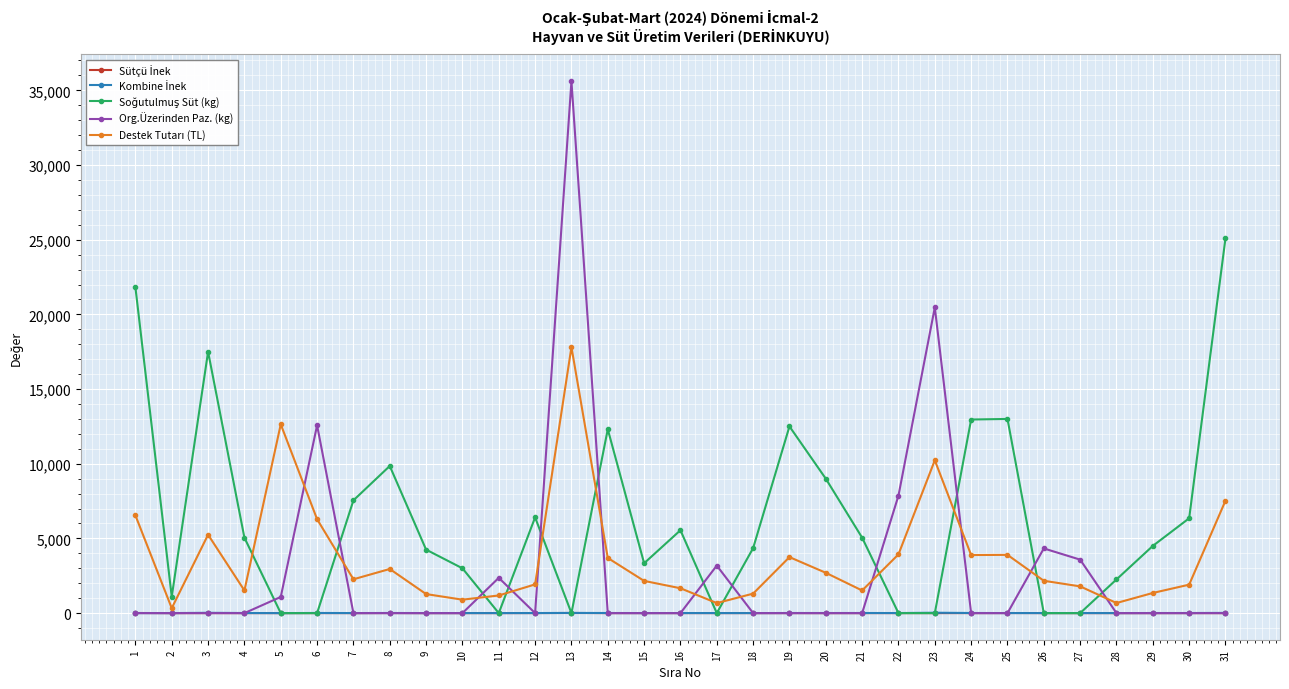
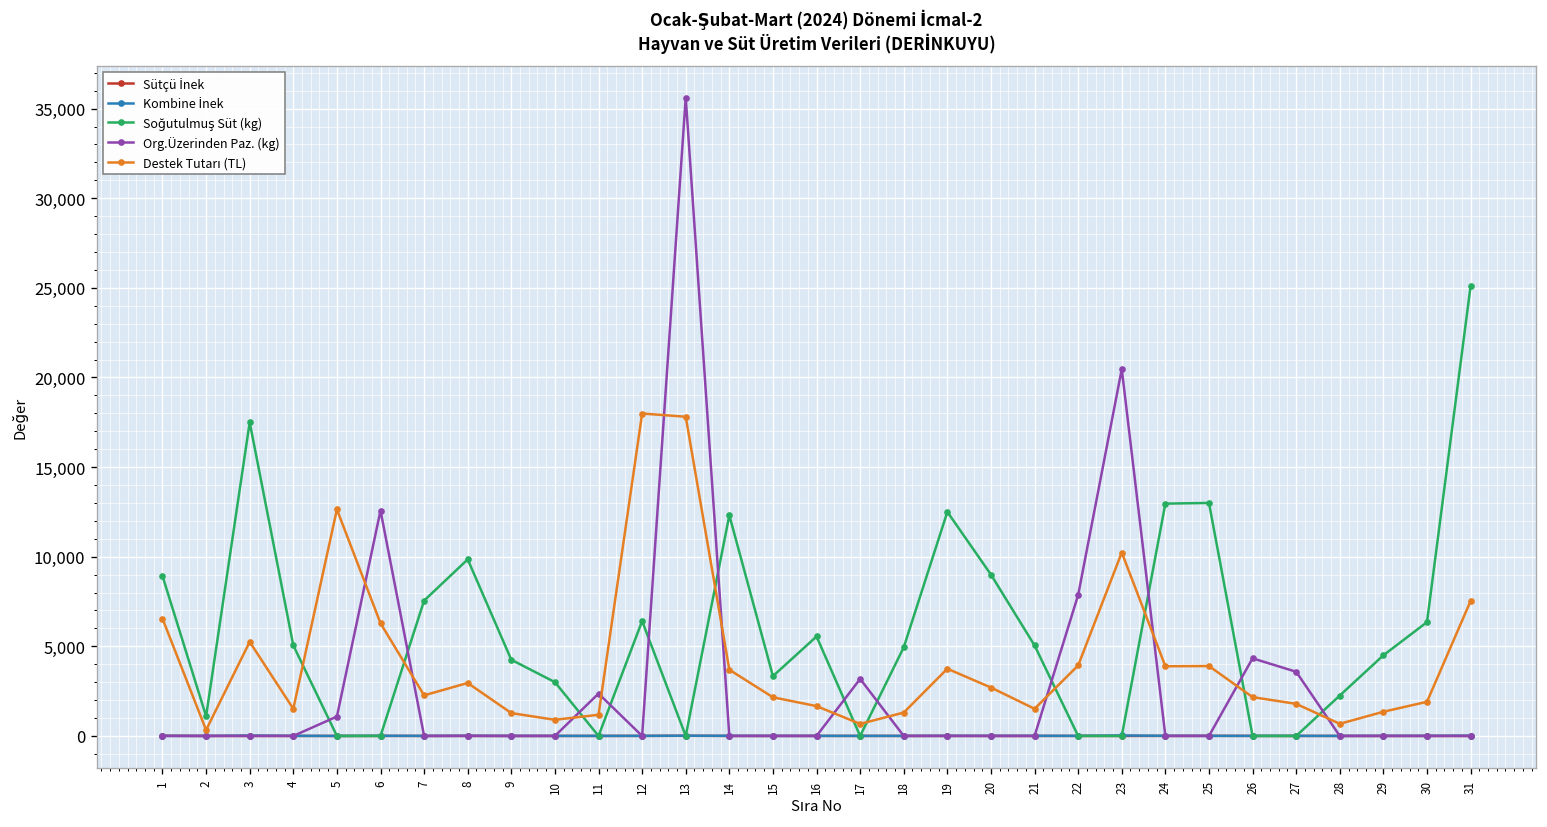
  {
    "Soğutulmuş Süt (kg)": {
-     "1": "21,800",
+     "1": "8,900",
      "2": "1,100",
      "3": "17,500",
      "4": "5,100",
      "7": "7,600",
      "8": "9,900",
      "9": "4,300",
      "10": "3,000",
      "12": "6,400",
      "14": "12,300",
      "15": "3,300",
      "16": "5,600",
-     "18": "4,400",
+     "18": "4,900",
      "19": "12,500",
      "20": "9,000",
      "21": "5,100",
      "24": "13,000",
      "25": "13,000",
      "28": "2,300",
      "29": "4,500",
      "30": "6,400",
      "31": "25,100"
    },
    "Org.Üzerinden Paz. (kg)": {
      "5": "1,100",
      "6": "12,600",
      "11": "2,400",
      "13": "35,600",
      "17": "3,200",
      "22": "7,900",
      "23": "20,500",
      "26": "4,300",
      "27": "3,600"
    },
    "Destek Tutarı (TL)": {
      "1": "6,500",
      "2": "300",
      "3": "5,300",
      "4": "1,500",
      "5": "12,600",
      "6": "6,300",
      "7": "2,300",
      "8": "3,000",
      "9": "1,300",
      "10": "900",
      "11": "1,200",
-     "12": "1,900",
+     "12": "18,000",
      "13": "17,800",
      "14": "3,700",
      "15": "2,200",
      "16": "1,700",
      "17": "700",
      "18": "1,300",
      "19": "3,800",
      "20": "2,700",
      "21": "1,500",
      "22": "3,900",
      "23": "10,200",
      "24": "3,900",
      "25": "3,900",
      "26": "2,200",
      "27": "1,800",
      "28": "700",
      "29": "1,400",
      "30": "1,900",
      "31": "7,500"
    }
  }
